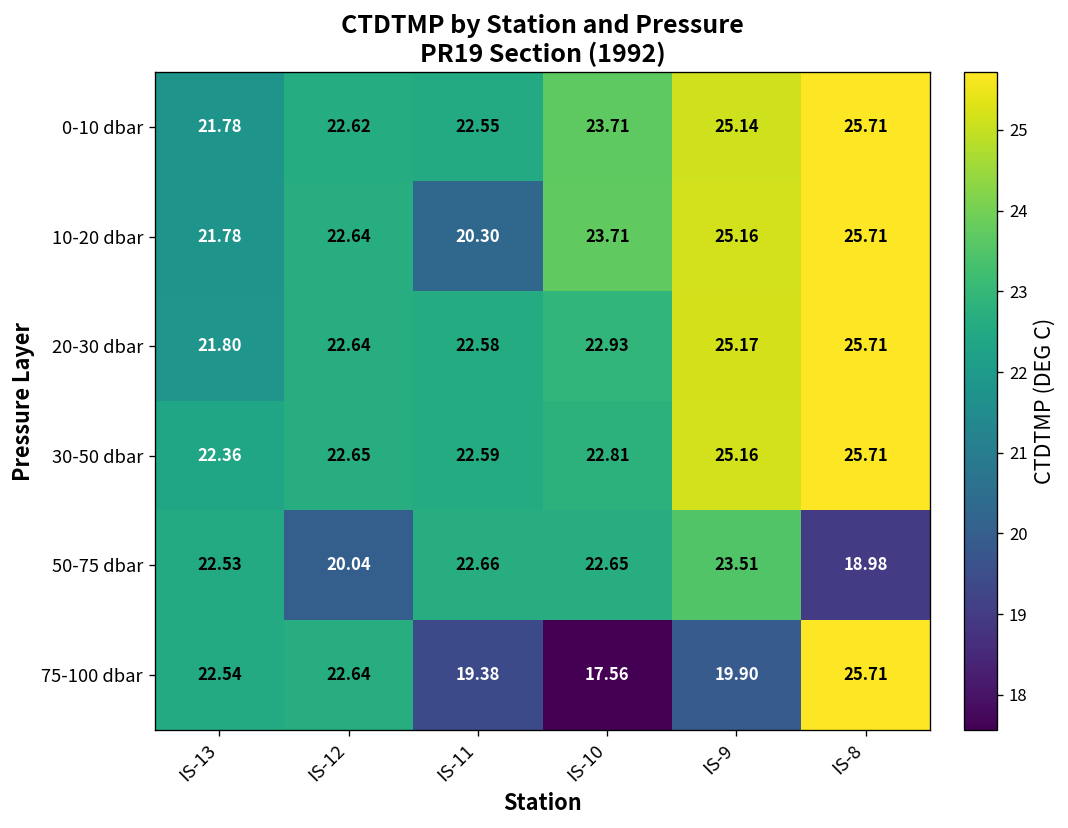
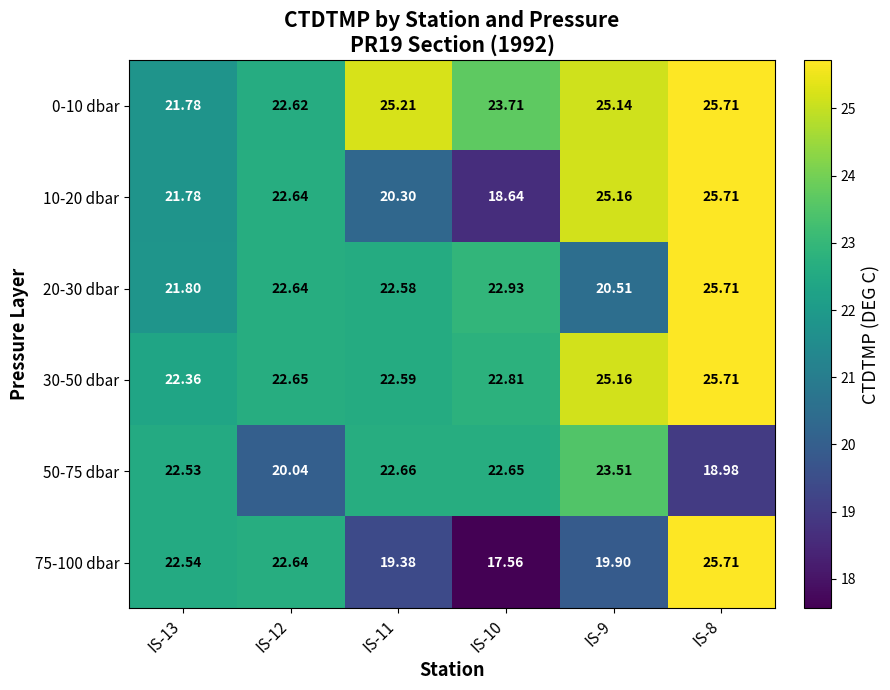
  {
    "0-10 dbar": {
      "IS-13": 21.78,
      "IS-12": 22.62,
-     "IS-11": 22.55,
+     "IS-11": 25.21,
      "IS-10": 23.71,
      "IS-9": 25.14,
      "IS-8": 25.71
    },
    "10-20 dbar": {
      "IS-13": 21.78,
      "IS-12": 22.64,
      "IS-11": 20.30,
-     "IS-10": 23.71,
+     "IS-10": 18.64,
      "IS-9": 25.16,
      "IS-8": 25.71
    },
    "20-30 dbar": {
      "IS-13": 21.80,
      "IS-12": 22.64,
      "IS-11": 22.58,
      "IS-10": 22.93,
-     "IS-9": 25.17,
+     "IS-9": 20.51,
      "IS-8": 25.71
    },
    "30-50 dbar": {
      "IS-13": 22.36,
      "IS-12": 22.65,
      "IS-11": 22.59,
      "IS-10": 22.81,
      "IS-9": 25.16,
      "IS-8": 25.71
    },
    "50-75 dbar": {
      "IS-13": 22.53,
      "IS-12": 20.04,
      "IS-11": 22.66,
      "IS-10": 22.65,
      "IS-9": 23.51,
      "IS-8": 18.98
    },
    "75-100 dbar": {
      "IS-13": 22.54,
      "IS-12": 22.64,
      "IS-11": 19.38,
      "IS-10": 17.56,
      "IS-9": 19.90,
      "IS-8": 25.71
    }
  }
